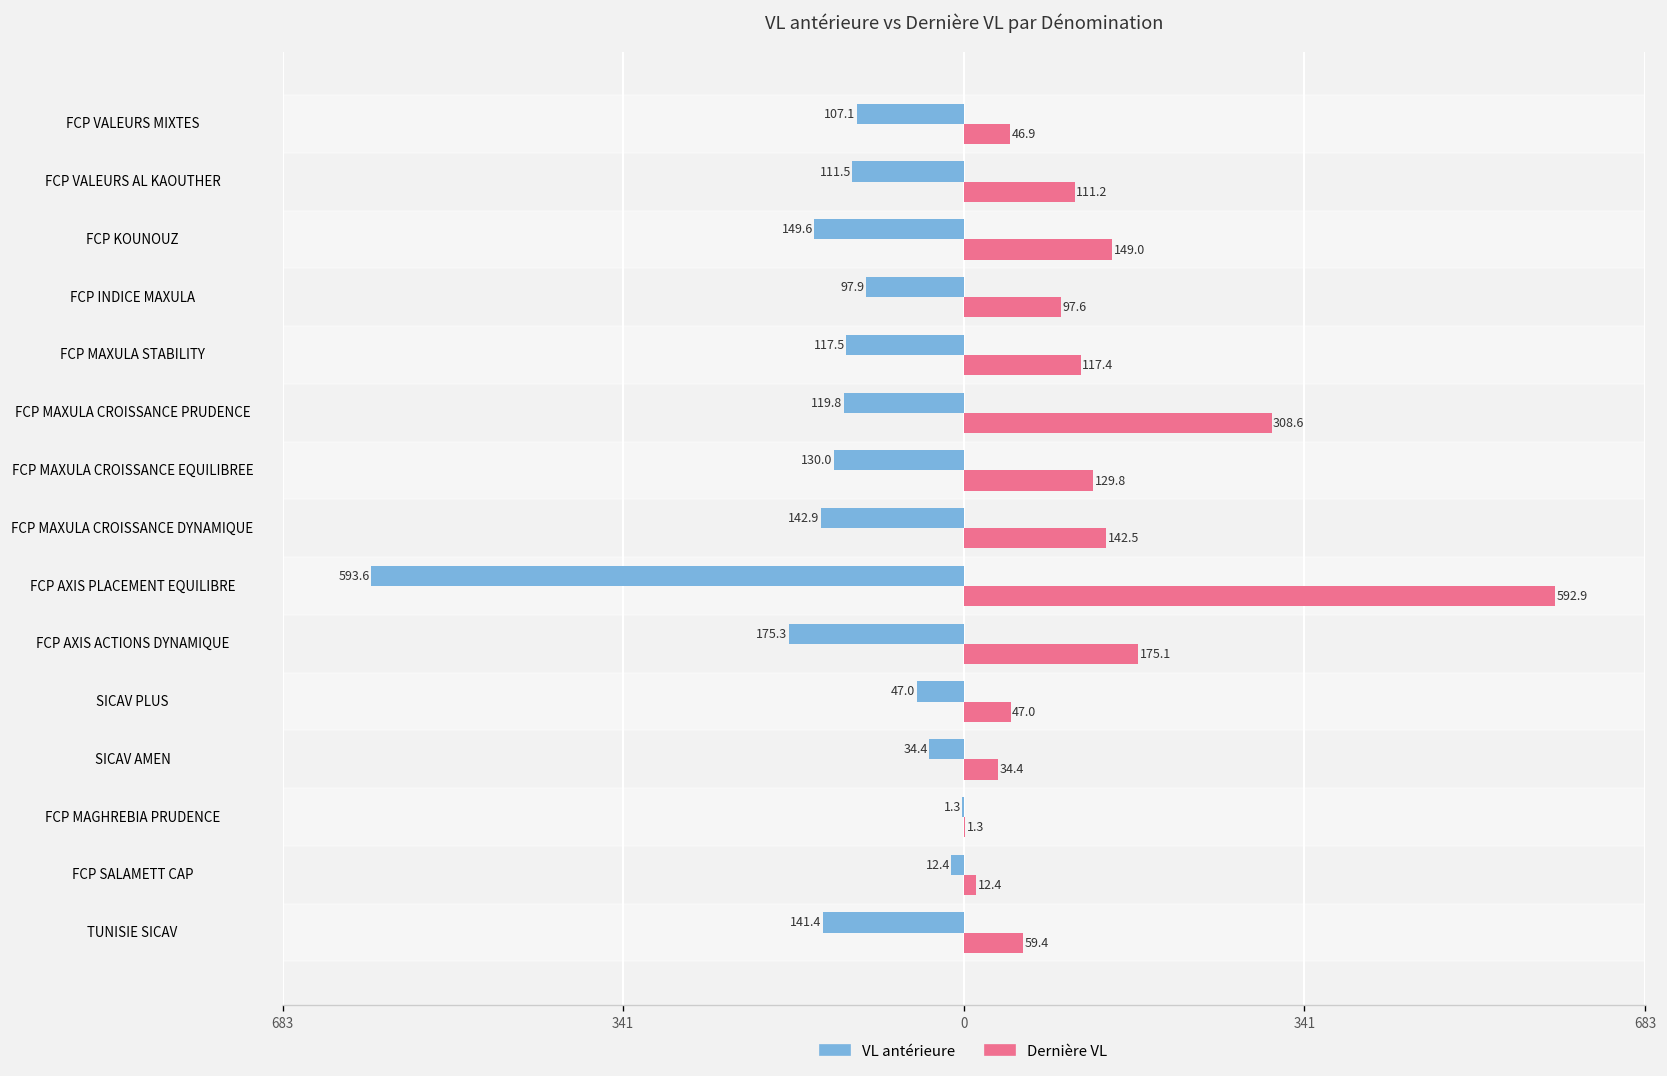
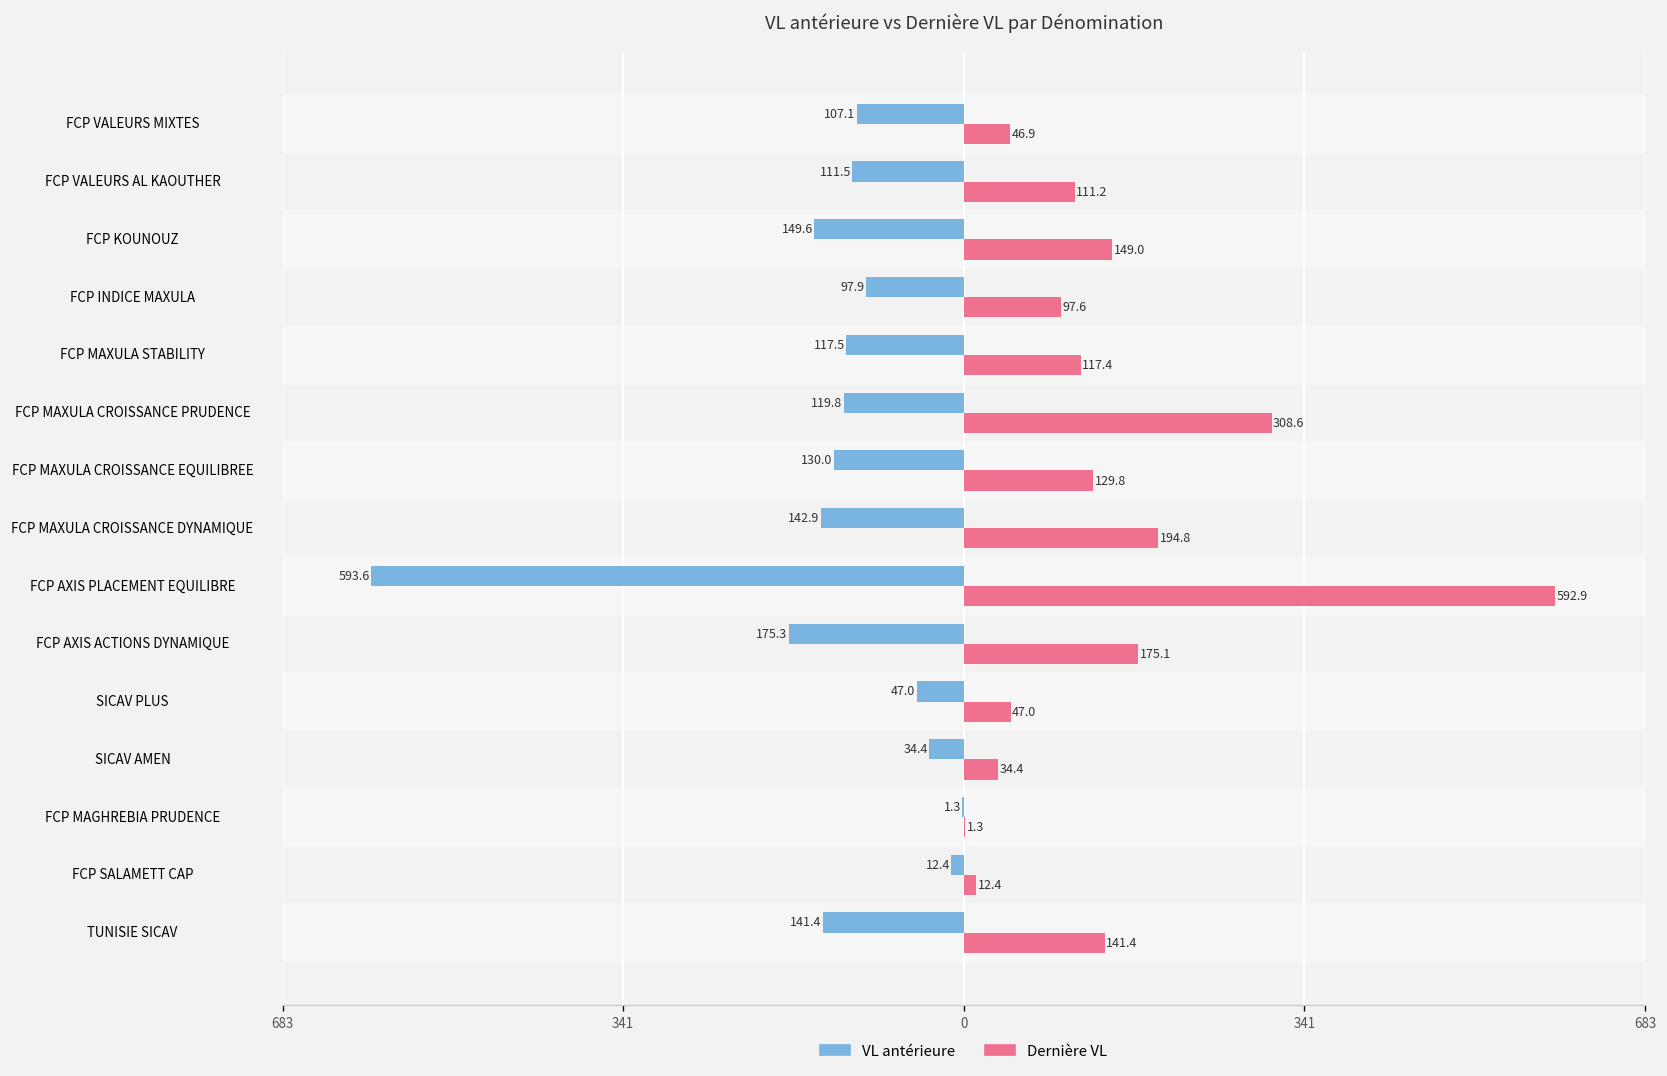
  {
    "Dernière VL": {
      "FCP VALEURS MIXTES": 46.9,
      "FCP VALEURS AL KAOUTHER": 111.2,
      "FCP KOUNOUZ": 149.0,
      "FCP INDICE MAXULA": 97.6,
      "FCP MAXULA STABILITY": 117.4,
      "FCP MAXULA CROISSANCE PRUDENCE": 308.6,
      "FCP MAXULA CROISSANCE EQUILIBREE": 129.8,
-     "FCP MAXULA CROISSANCE DYNAMIQUE": 142.5,
+     "FCP MAXULA CROISSANCE DYNAMIQUE": 194.8,
      "FCP AXIS PLACEMENT EQUILIBRE": 592.9,
      "FCP AXIS ACTIONS DYNAMIQUE": 175.1,
      "SICAV PLUS": 47.0,
      "SICAV AMEN": 34.4,
      "FCP MAGHREBIA PRUDENCE": 1.3,
      "FCP SALAMETT CAP": 12.4,
-     "TUNISIE SICAV": 59.4
+     "TUNISIE SICAV": 141.4
    }
  }
